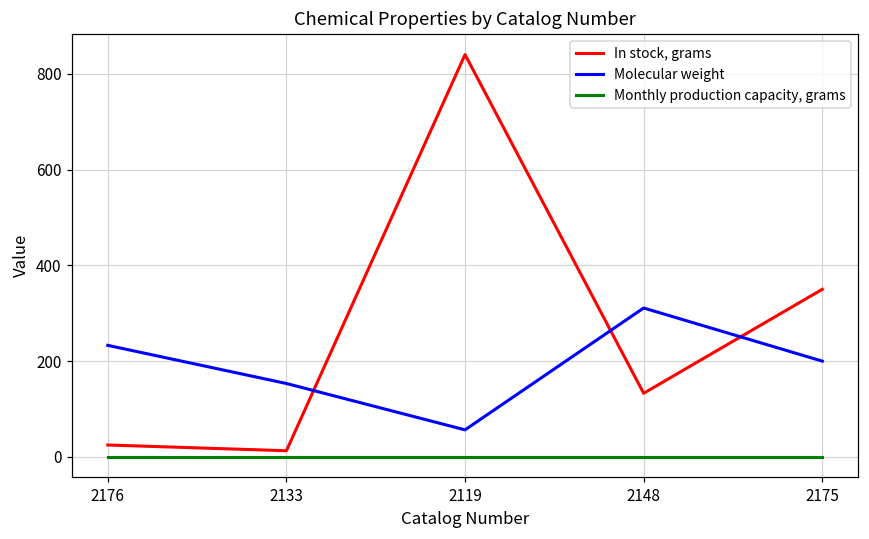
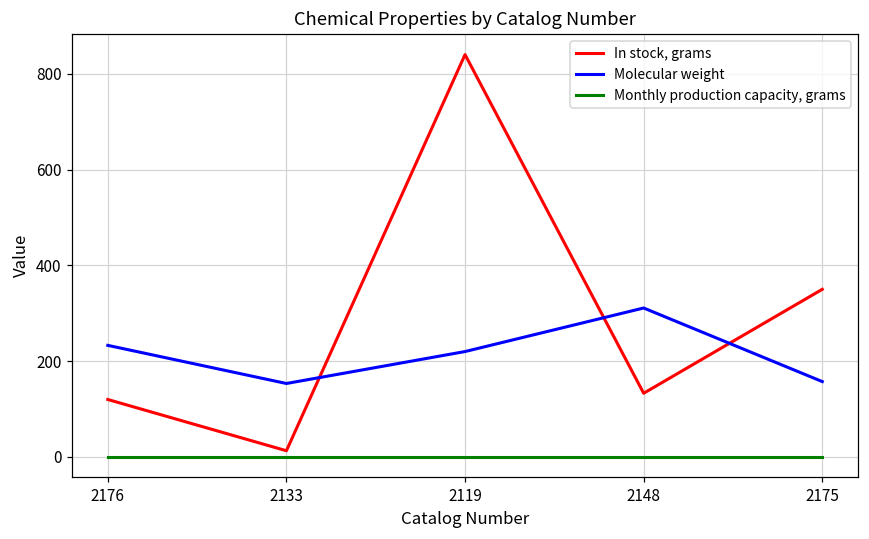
  {
    "In stock, grams": {
-     "2176": 30,
+     "2176": 120,
      "2133": 10,
      "2119": 840,
      "2148": 130,
      "2175": 350
    },
    "Molecular weight": {
      "2176": 230,
      "2133": 150,
-     "2119": 60,
+     "2119": 220,
      "2148": 310,
-     "2175": 200
+     "2175": 160
    },
    "Monthly production capacity, grams": {
      "2176": 0,
      "2133": 0,
      "2119": 0,
      "2148": 0,
      "2175": 0
    }
  }
